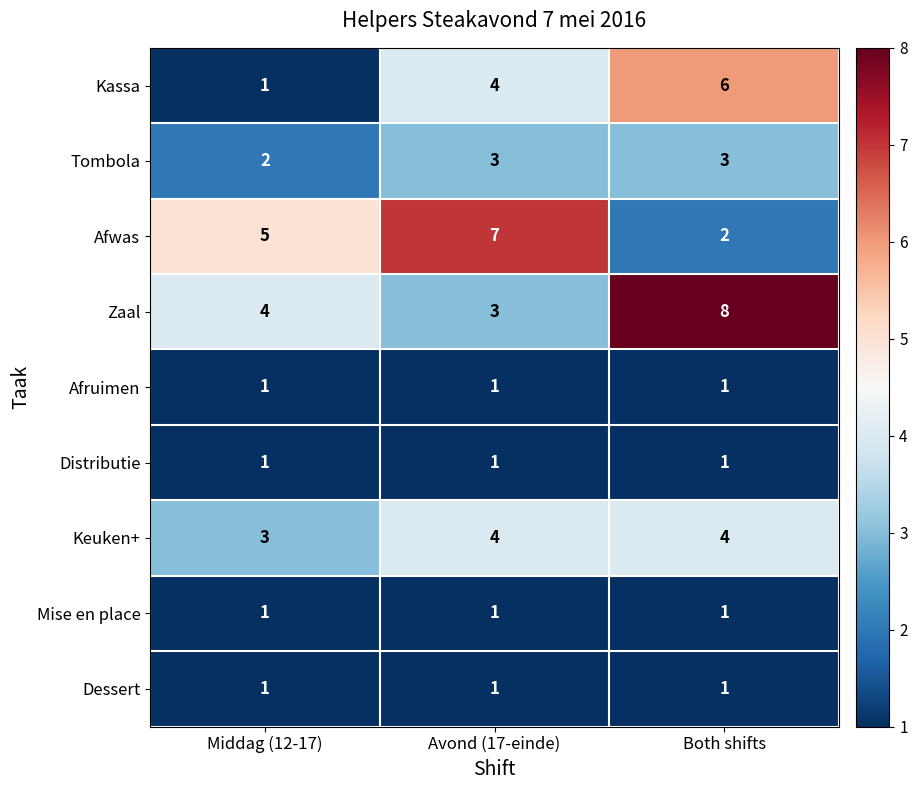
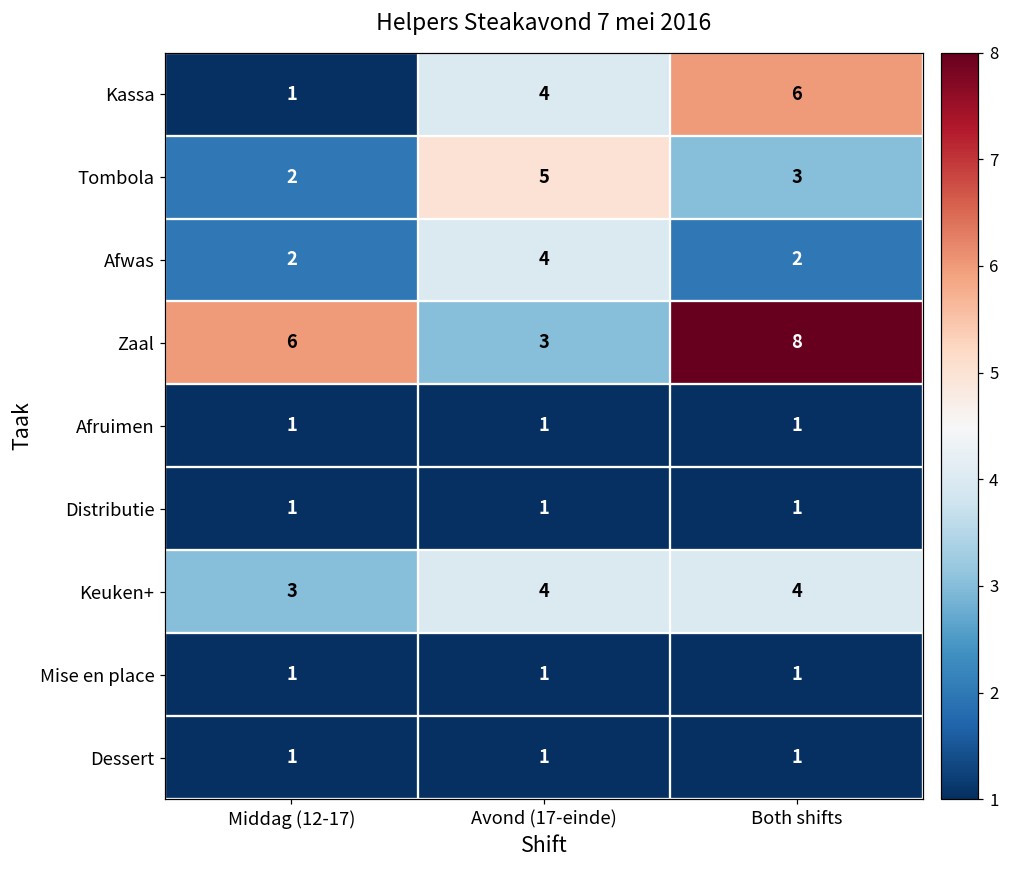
  {
    "Kassa": {
      "Middag (12-17)": 1,
      "Avond (17-einde)": 4,
      "Both shifts": 6
    },
    "Tombola": {
      "Middag (12-17)": 2,
-     "Avond (17-einde)": 3,
+     "Avond (17-einde)": 5,
      "Both shifts": 3
    },
    "Afwas": {
-     "Middag (12-17)": 5,
-     "Avond (17-einde)": 7,
+     "Middag (12-17)": 2,
+     "Avond (17-einde)": 4,
      "Both shifts": 2
    },
    "Zaal": {
-     "Middag (12-17)": 4,
+     "Middag (12-17)": 6,
      "Avond (17-einde)": 3,
      "Both shifts": 8
    },
    "Afruimen": {
      "Middag (12-17)": 1,
      "Avond (17-einde)": 1,
      "Both shifts": 1
    },
    "Distributie": {
      "Middag (12-17)": 1,
      "Avond (17-einde)": 1,
      "Both shifts": 1
    },
    "Keuken+": {
      "Middag (12-17)": 3,
      "Avond (17-einde)": 4,
      "Both shifts": 4
    },
    "Mise en place": {
      "Middag (12-17)": 1,
      "Avond (17-einde)": 1,
      "Both shifts": 1
    },
    "Dessert": {
      "Middag (12-17)": 1,
      "Avond (17-einde)": 1,
      "Both shifts": 1
    }
  }
